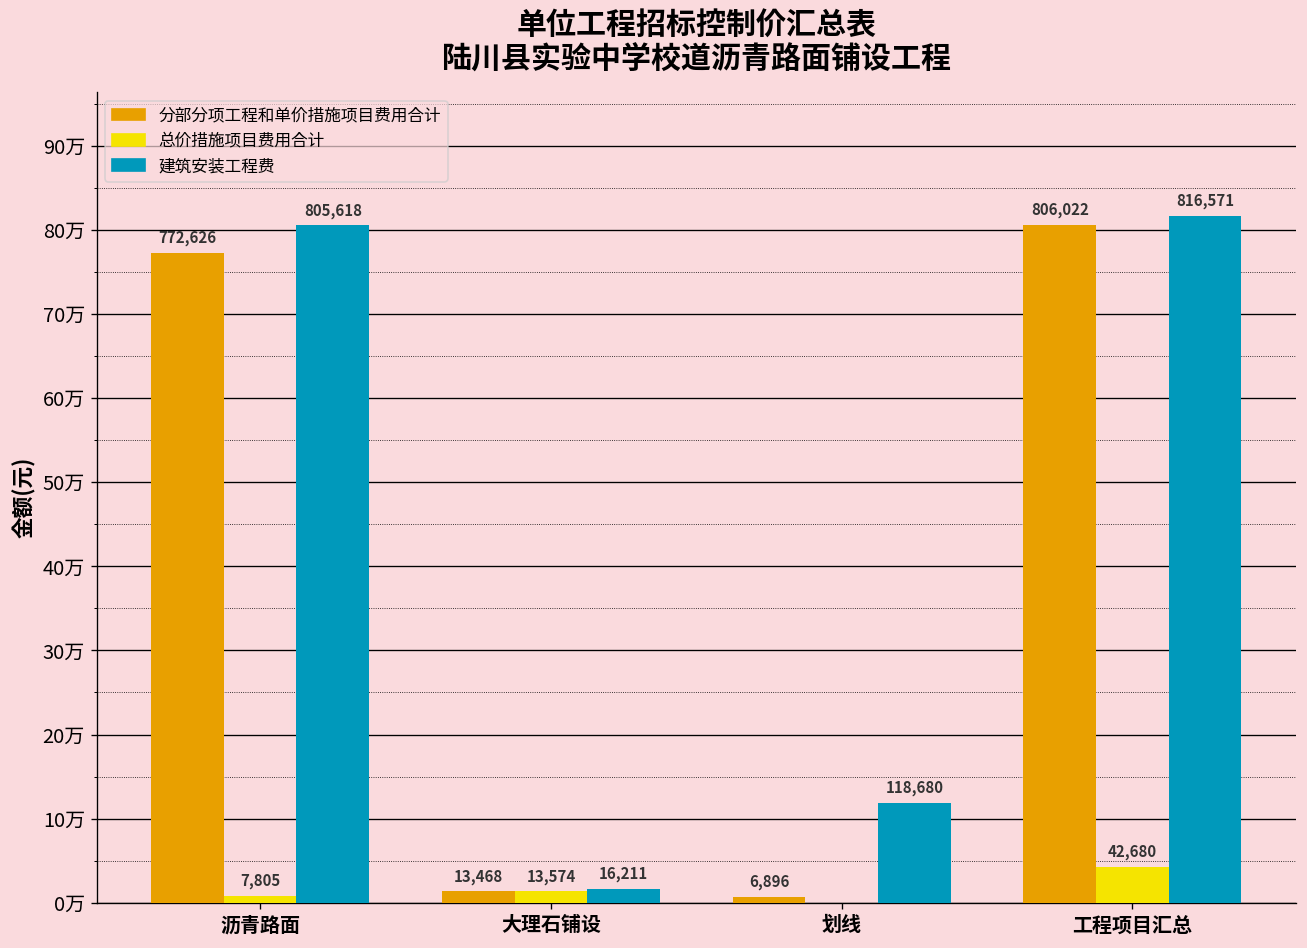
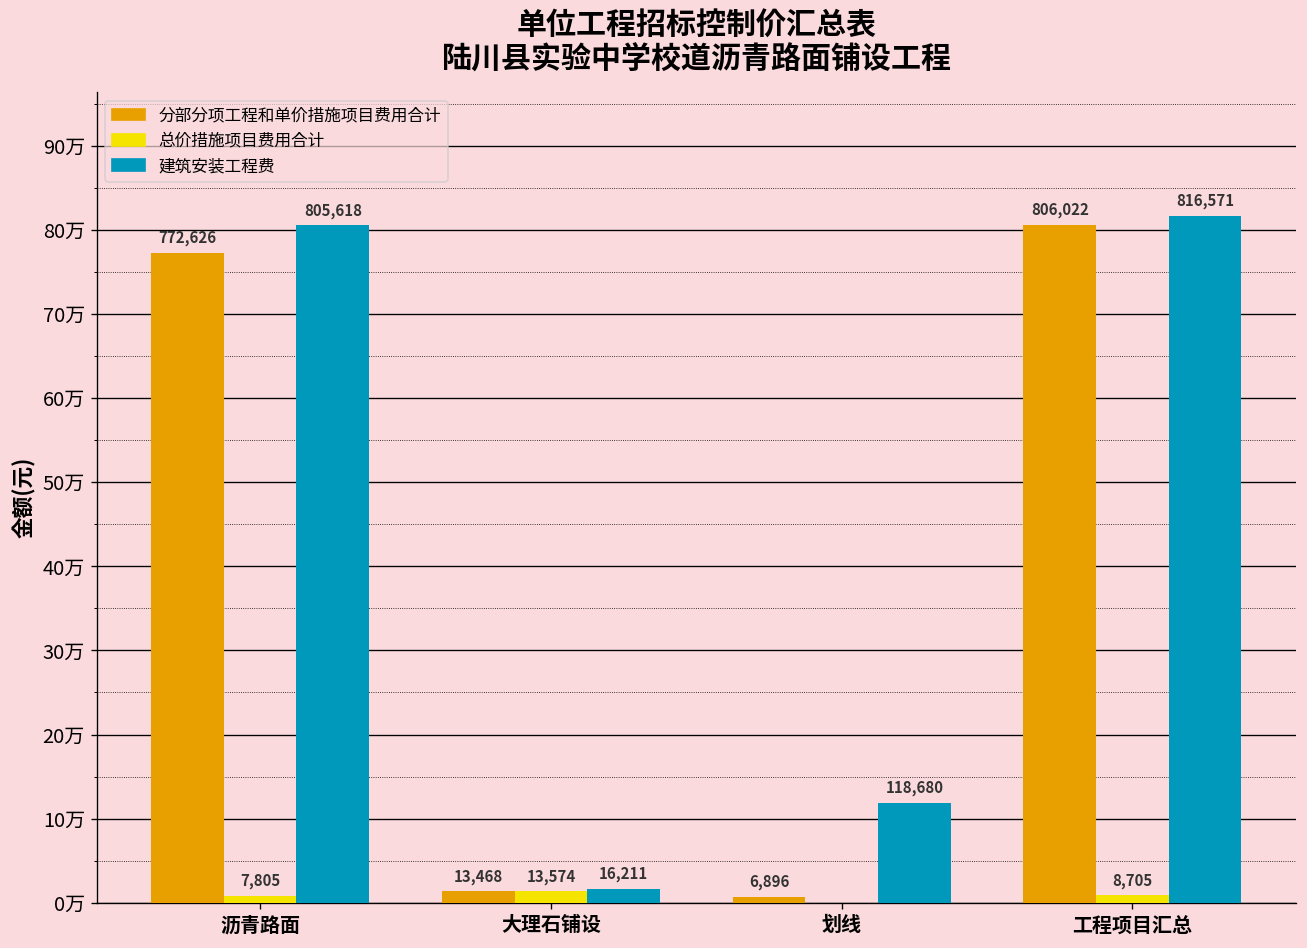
  {
    "分部分项工程和单价措施项目费用合计": {
      "沥青路面": "772,626",
      "大理石铺设": "13,468",
      "划线": "6,896",
      "工程项目汇总": "806,022"
    },
    "总价措施项目费用合计": {
      "沥青路面": "7,805",
      "大理石铺设": "13,574",
-     "工程项目汇总": "42,680"
+     "工程项目汇总": "8,705"
    },
    "建筑安装工程费": {
      "沥青路面": "805,618",
      "大理石铺设": "16,211",
      "划线": "118,680",
      "工程项目汇总": "816,571"
    }
  }
